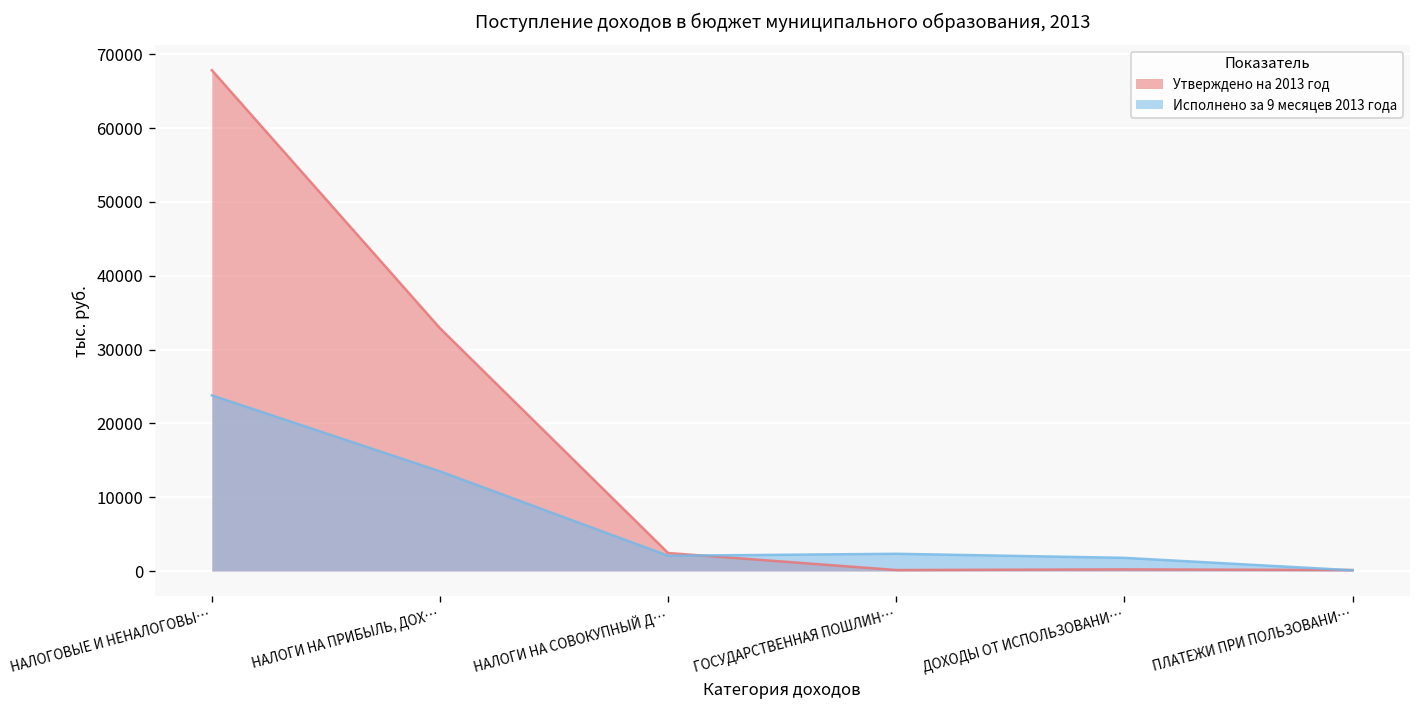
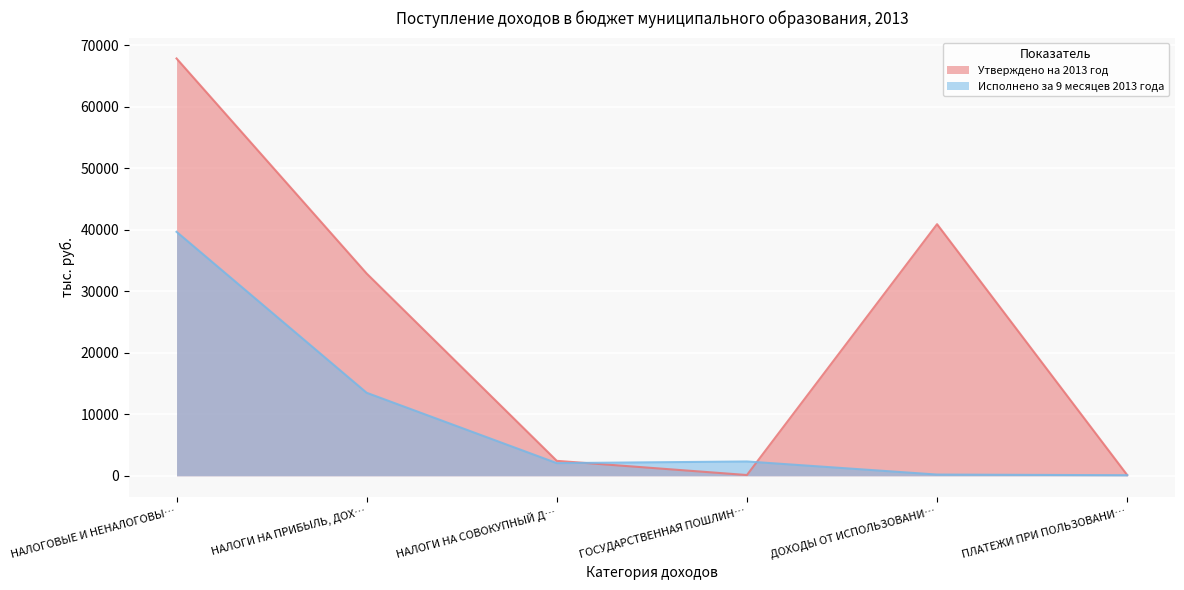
  {
    "Утверждено на 2013 год": {
      "НАЛОГОВЫЕ И НЕНАЛОГОВЫ…": 68000,
      "НАЛОГИ НА ПРИБЫЛЬ, ДОХ…": 33000,
      "ГОСУДАРСТВЕННАЯ ПОШЛИН…": 0,
-     "ДОХОДЫ ОТ ИСПОЛЬЗОВАНИ…": 0
+     "ДОХОДЫ ОТ ИСПОЛЬЗОВАНИ…": 41000
    },
    "Исполнено за 9 месяцев 2013 года": {
-     "НАЛОГОВЫЕ И НЕНАЛОГОВЫ…": 24000,
+     "НАЛОГОВЫЕ И НЕНАЛОГОВЫ…": 40000,
      "НАЛОГИ НА ПРИБЫЛЬ, ДОХ…": 14000,
      "ГОСУДАРСТВЕННАЯ ПОШЛИН…": 2000,
-     "ДОХОДЫ ОТ ИСПОЛЬЗОВАНИ…": 2000
+     "ДОХОДЫ ОТ ИСПОЛЬЗОВАНИ…": 0
    }
  }
